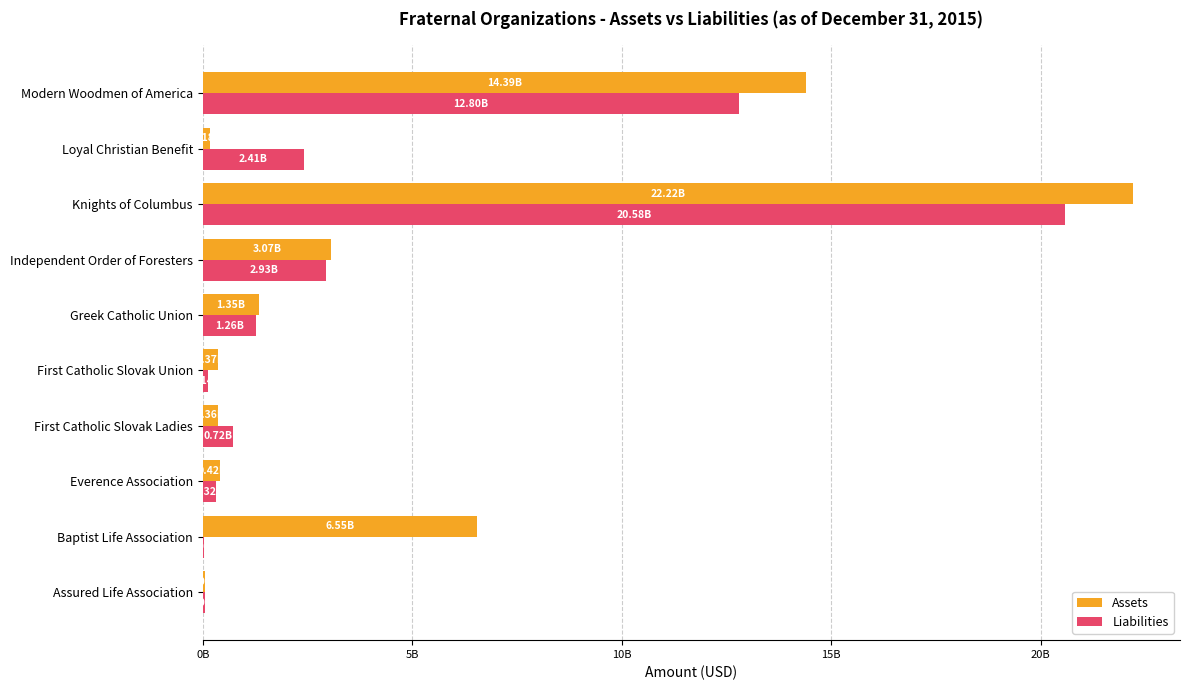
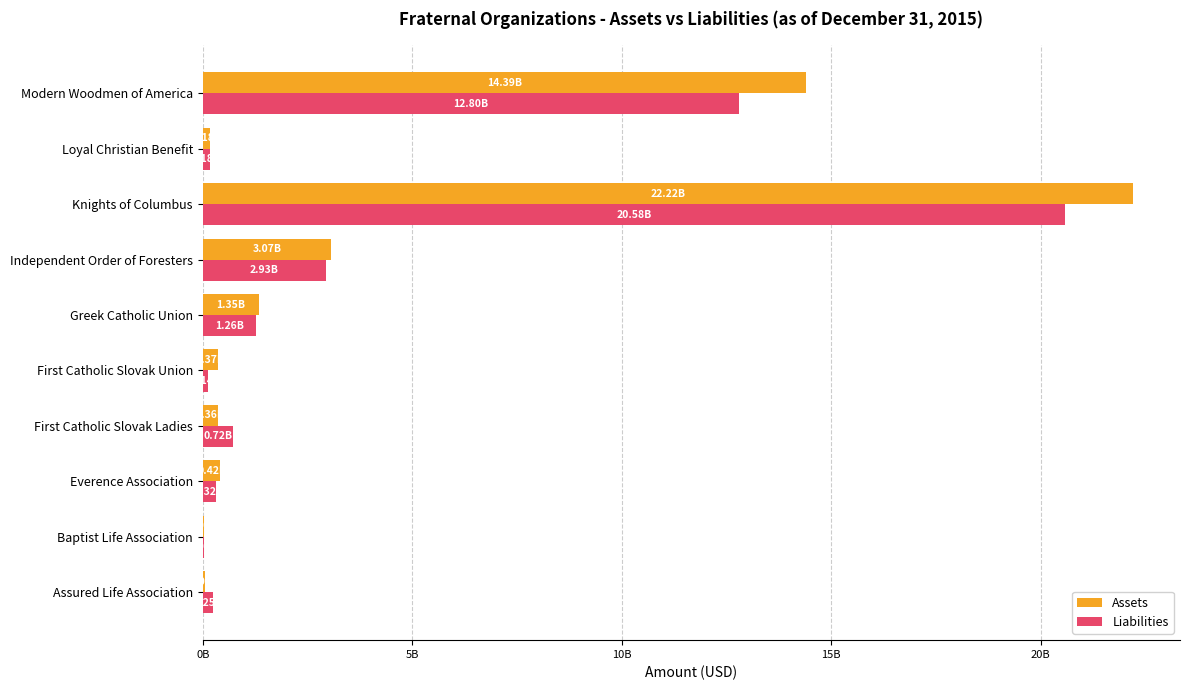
  {
    "Assets": {
      "Loyal Christian Benefit": 200000000,
      "First Catholic Slovak Union": 400000000,
      "First Catholic Slovak Ladies": 400000000,
-     "Baptist Life Association": 6600000000
+     "Baptist Life Association": 0
    },
    "Liabilities": {
-     "Loyal Christian Benefit": 2400000000,
+     "Loyal Christian Benefit": 200000000,
      "First Catholic Slovak Union": 100000000,
      "Everence Association": 300000000,
-     "Assured Life Association": 0
+     "Assured Life Association": 200000000
    }
  }
